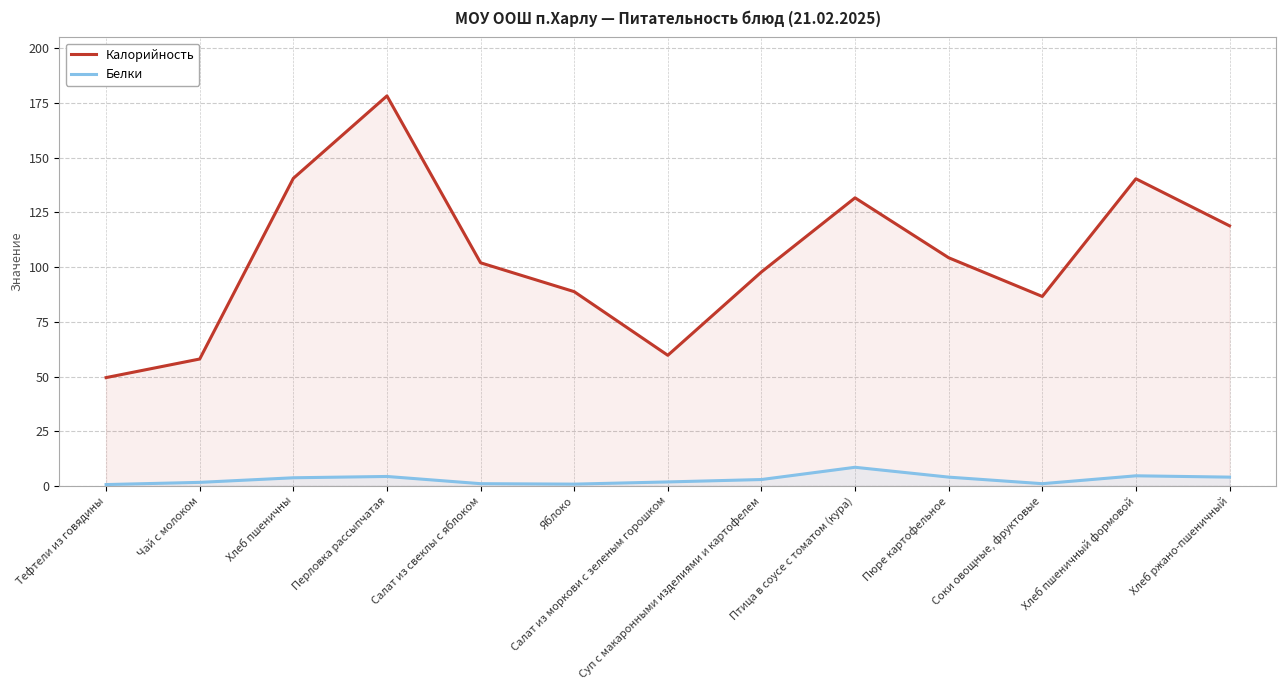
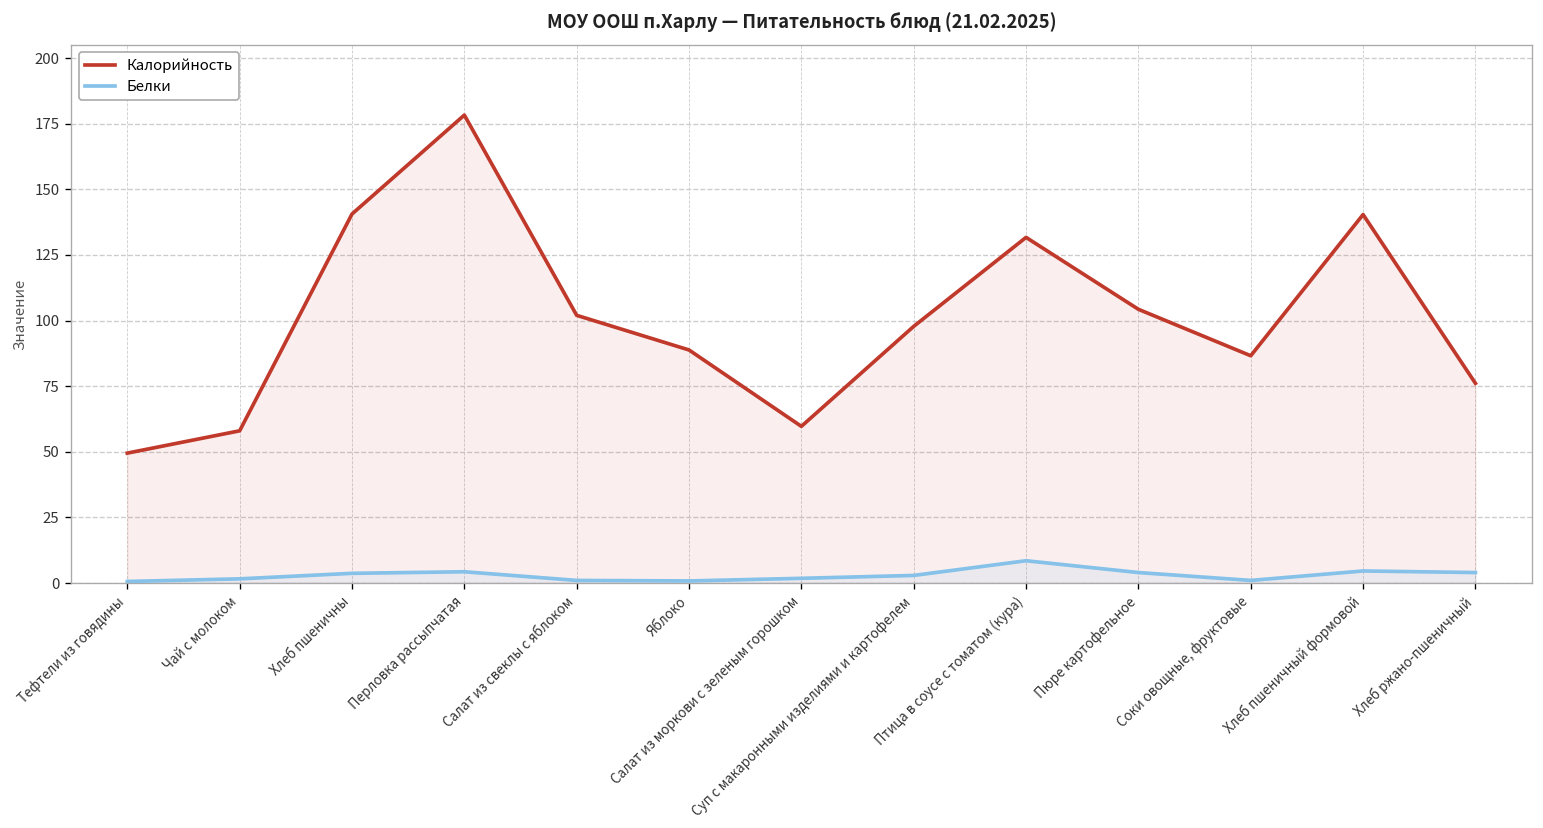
  {
    "Калорийность": {
      "Тефтели из говядины": 50,
      "Чай с молоком": 58,
      "Хлеб пшеничны": 141,
      "Перловка рассыпчатая": 178,
      "Салат из свеклы с яблоком": 102,
      "Яблоко": 89,
      "Салат из моркови с зеленым горошком": 60,
      "Суп с макаронными изделиями и картофелем": 98,
      "Птица в соусе с томатом (кура)": 132,
      "Пюре картофельное": 104,
      "Соки овощные, фруктовые": 87,
      "Хлеб пшеничный формовой": 140,
-     "Хлеб ржано-пшеничный": 119
+     "Хлеб ржано-пшеничный": 76
    },
    "Белки": {
      "Тефтели из говядины": 1,
      "Чай с молоком": 2,
      "Хлеб пшеничны": 4,
      "Перловка рассыпчатая": 4,
      "Салат из свеклы с яблоком": 1,
      "Яблоко": 1,
      "Салат из моркови с зеленым горошком": 2,
      "Суп с макаронными изделиями и картофелем": 3,
      "Птица в соусе с томатом (кура)": 9,
      "Пюре картофельное": 4,
      "Соки овощные, фруктовые": 1,
      "Хлеб пшеничный формовой": 5,
      "Хлеб ржано-пшеничный": 4
    }
  }
